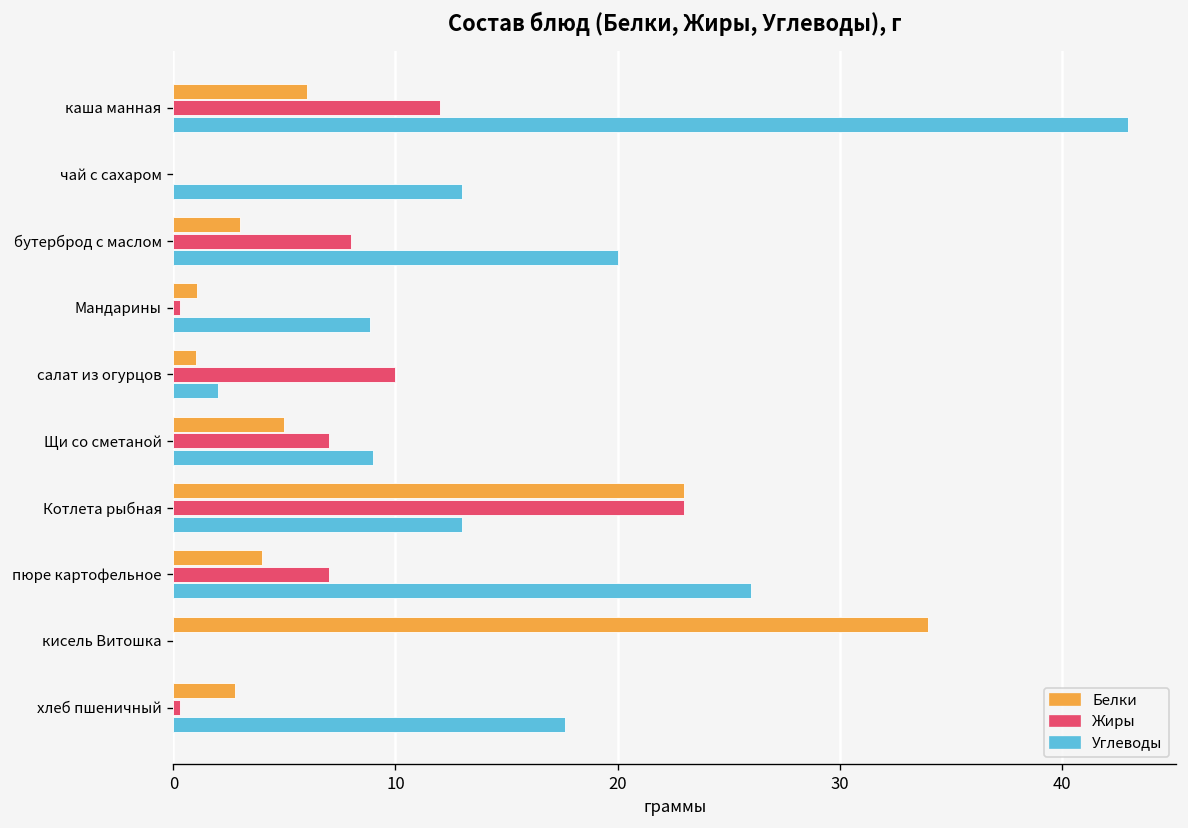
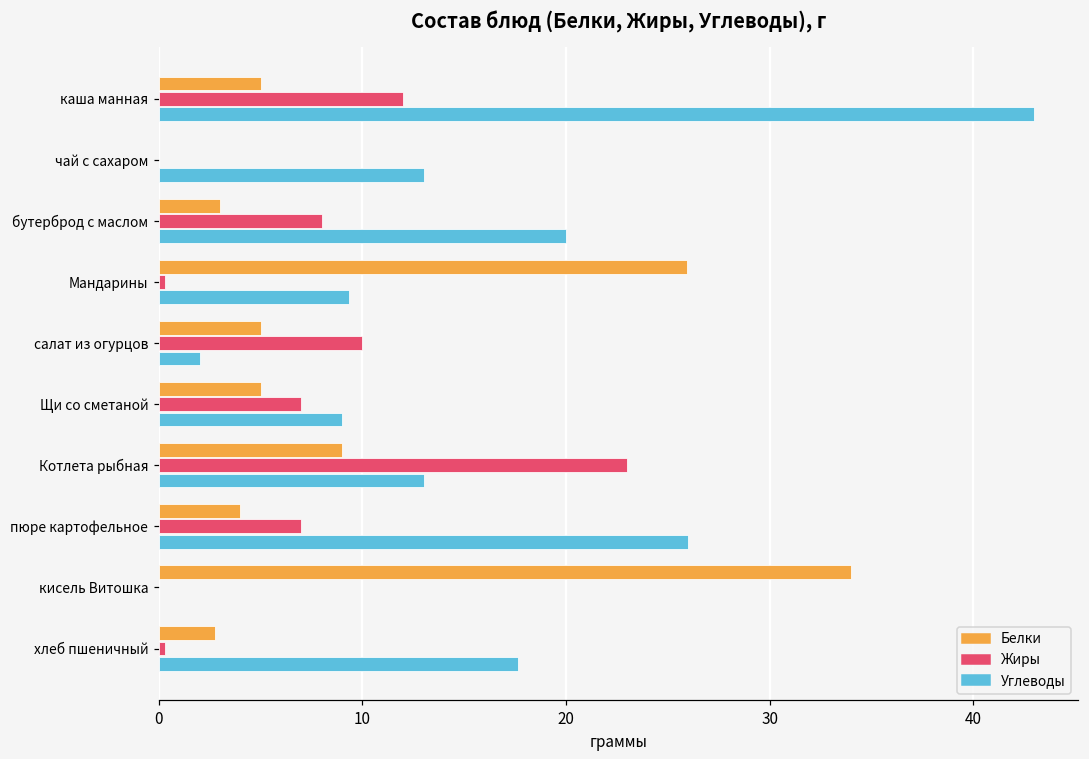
  {
    "Белки": {
-     "каша манная": 6,
+     "каша манная": 5,
      "чай с сахаром": 0.0,
      "бутерброд с маслом": 3.0,
-     "Мандарины": 1.1,
-     "салат из огурцов": 1,
+     "Мандарины": 25.9,
+     "салат из огурцов": 5,
      "Щи со сметаной": 5.0,
-     "Котлета рыбная": 23,
+     "Котлета рыбная": 9,
      "пюре картофельное": 4.0,
      "кисель Витошка": 34.0,
      "хлеб пшеничный": 2.8
    },
    "Жиры": {
      "каша манная": 12.0,
      "чай с сахаром": 0.0,
      "бутерброд с маслом": 8.0,
      "Мандарины": 0.3,
      "салат из огурцов": 10.0,
      "Щи со сметаной": 7.0,
      "Котлета рыбная": 23.0,
      "пюре картофельное": 7.0,
      "кисель Витошка": 0.0,
      "хлеб пшеничный": 0.3
    },
    "Углеводы": {
      "каша манная": 43.0,
      "чай с сахаром": 13.0,
      "бутерброд с маслом": 20.0,
-     "Мандарины": 8.9,
+     "Мандарины": 9.3,
      "салат из огурцов": 2.0,
      "Щи со сметаной": 9.0,
      "Котлета рыбная": 13.0,
      "пюре картофельное": 26.0,
      "кисель Витошка": 0.0,
      "хлеб пшеничный": 17.6
    }
  }
